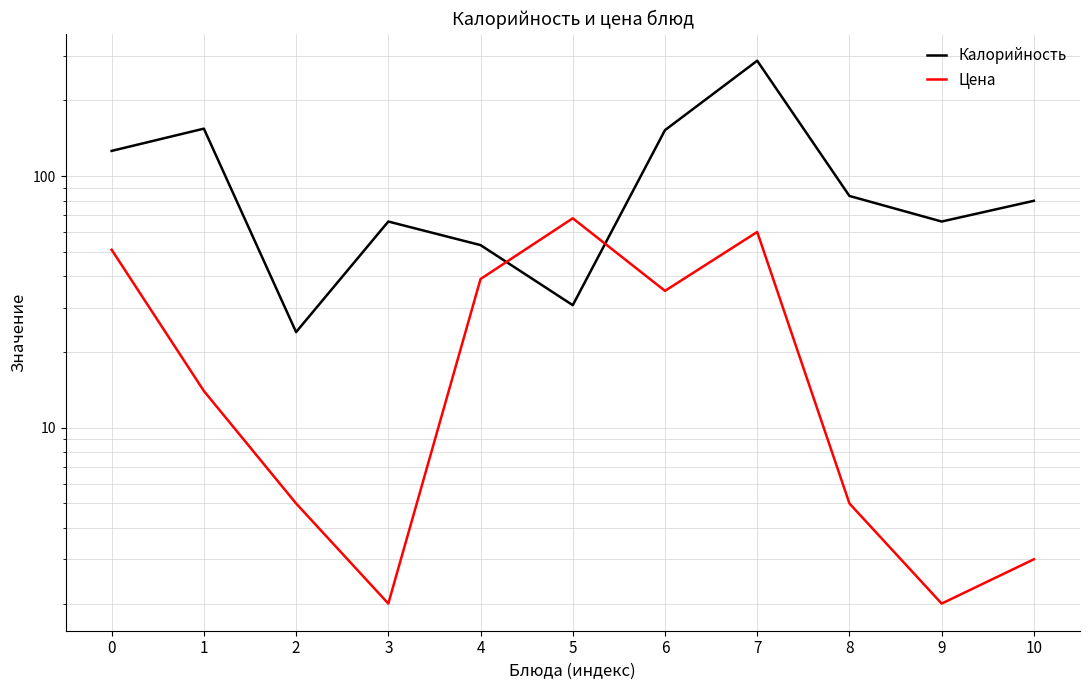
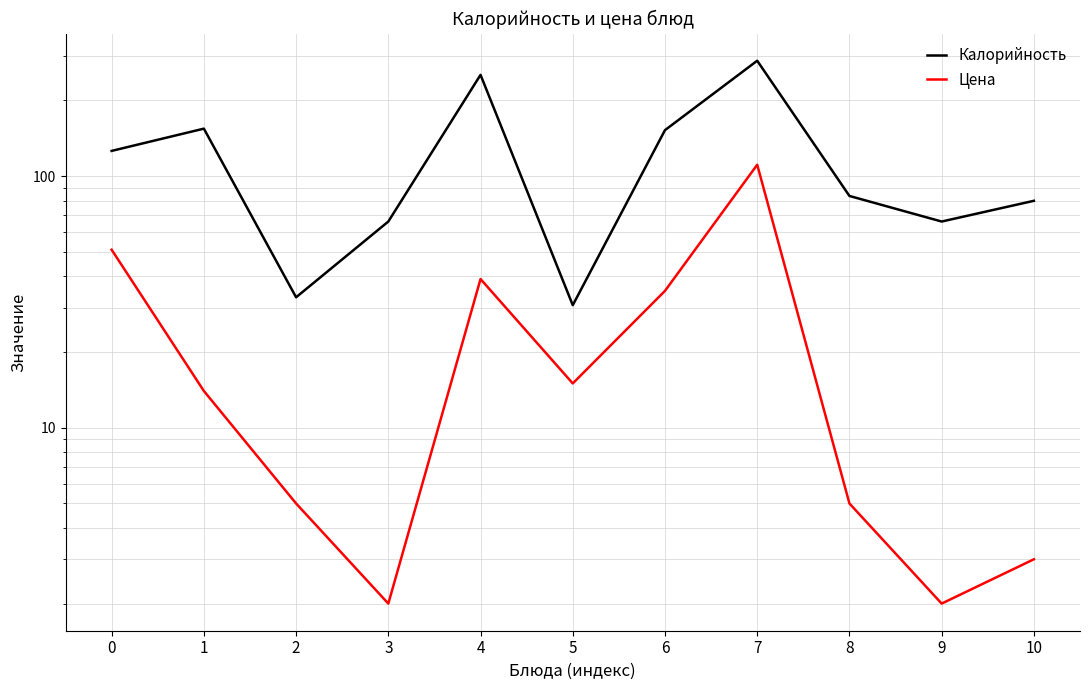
  {
    "Калорийность": {
      "0": 130,
      "1": 150,
-     "2": 24,
+     "2": 33,
      "3": 66,
-     "4": 53,
+     "4": 250,
      "5": 31,
      "6": 150,
      "7": 290,
      "8": 83,
      "9": 66,
      "10": 80
    },
    "Цена": {
      "0": 51,
      "1": 14,
      "2": 5,
      "3": 2,
      "4": 39,
-     "5": 68,
+     "5": 15,
      "6": 35,
-     "7": 60,
+     "7": 110,
      "8": 5,
      "9": 2,
      "10": 3
    }
  }
